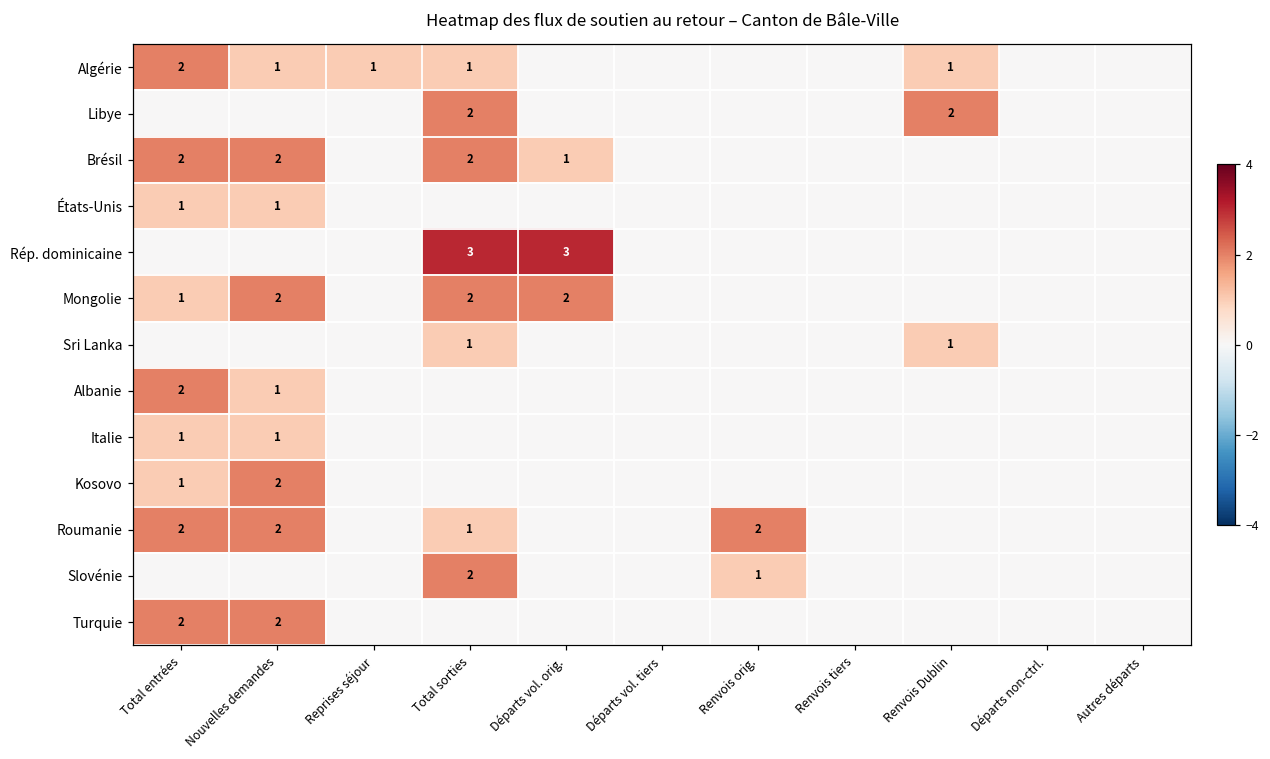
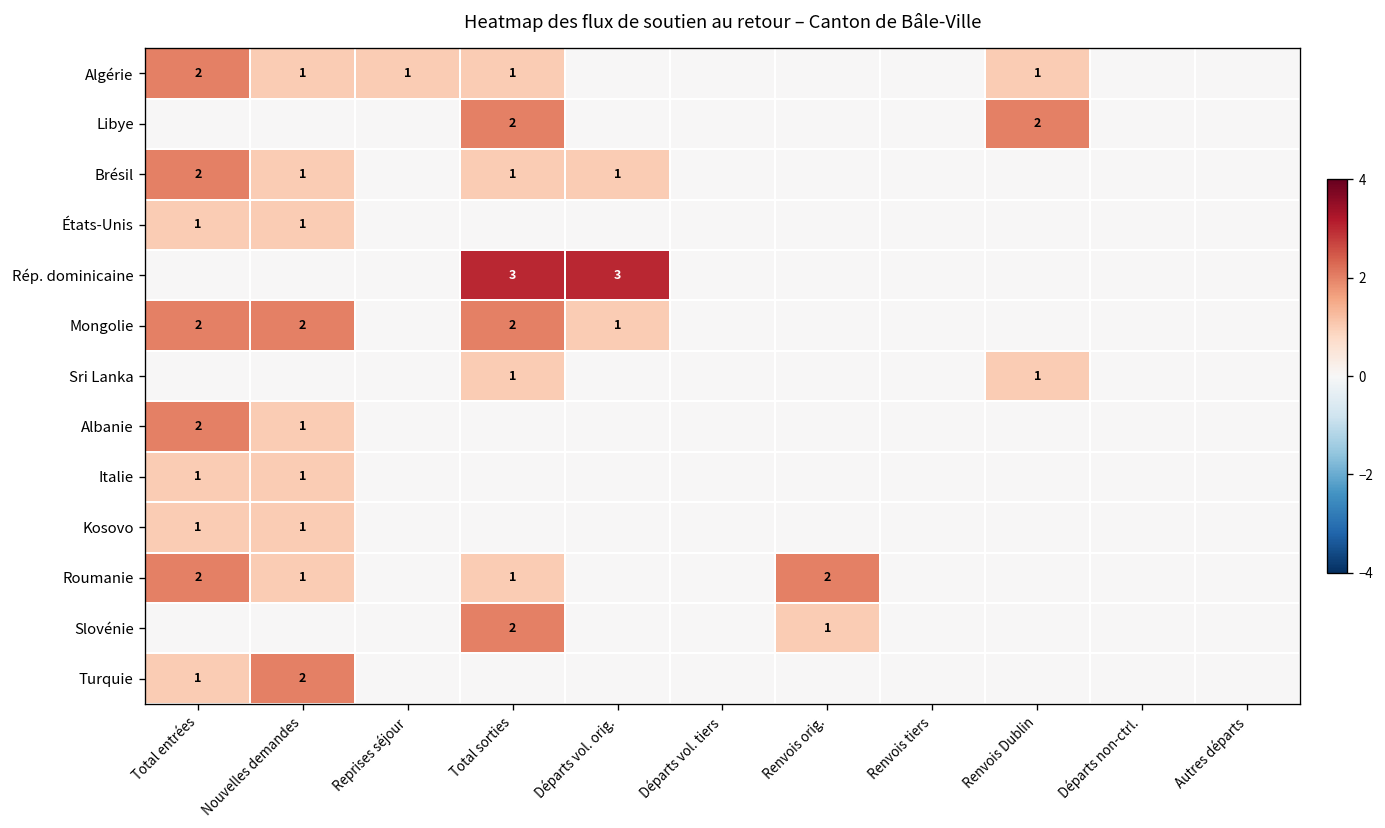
  {
    "Algérie": {
      "Total entrées": 2,
      "Nouvelles demandes": 1,
      "Reprises séjour": 1,
      "Total sorties": 1,
      "Renvois Dublin": 1
    },
    "Libye": {
      "Total sorties": 2,
      "Renvois Dublin": 2
    },
    "Brésil": {
      "Total entrées": 2,
-     "Nouvelles demandes": 2,
-     "Total sorties": 2,
+     "Nouvelles demandes": 1,
+     "Total sorties": 1,
      "Départs vol. orig.": 1
    },
    "États-Unis": {
      "Total entrées": 1,
      "Nouvelles demandes": 1
    },
    "Rép. dominicaine": {
      "Total sorties": 3,
      "Départs vol. orig.": 3
    },
    "Mongolie": {
-     "Total entrées": 1,
+     "Total entrées": 2,
      "Nouvelles demandes": 2,
      "Total sorties": 2,
-     "Départs vol. orig.": 2
+     "Départs vol. orig.": 1
    },
    "Sri Lanka": {
      "Total sorties": 1,
      "Renvois Dublin": 1
    },
    "Albanie": {
      "Total entrées": 2,
      "Nouvelles demandes": 1
    },
    "Italie": {
      "Total entrées": 1,
      "Nouvelles demandes": 1
    },
    "Kosovo": {
      "Total entrées": 1,
-     "Nouvelles demandes": 2
+     "Nouvelles demandes": 1
    },
    "Roumanie": {
      "Total entrées": 2,
-     "Nouvelles demandes": 2,
+     "Nouvelles demandes": 1,
      "Total sorties": 1,
      "Renvois orig.": 2
    },
    "Slovénie": {
      "Total sorties": 2,
      "Renvois orig.": 1
    },
    "Turquie": {
-     "Total entrées": 2,
+     "Total entrées": 1,
      "Nouvelles demandes": 2
    }
  }
